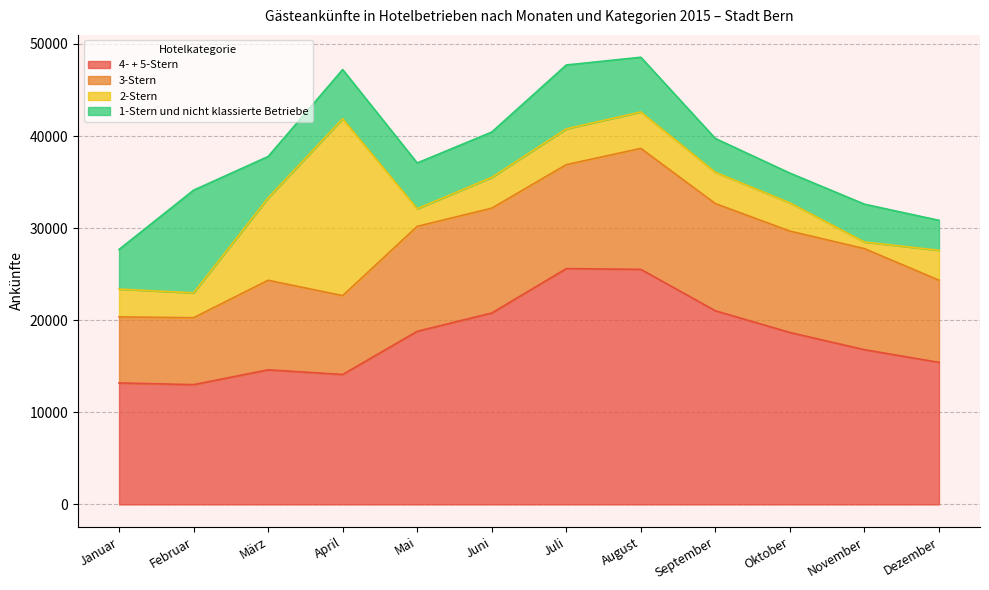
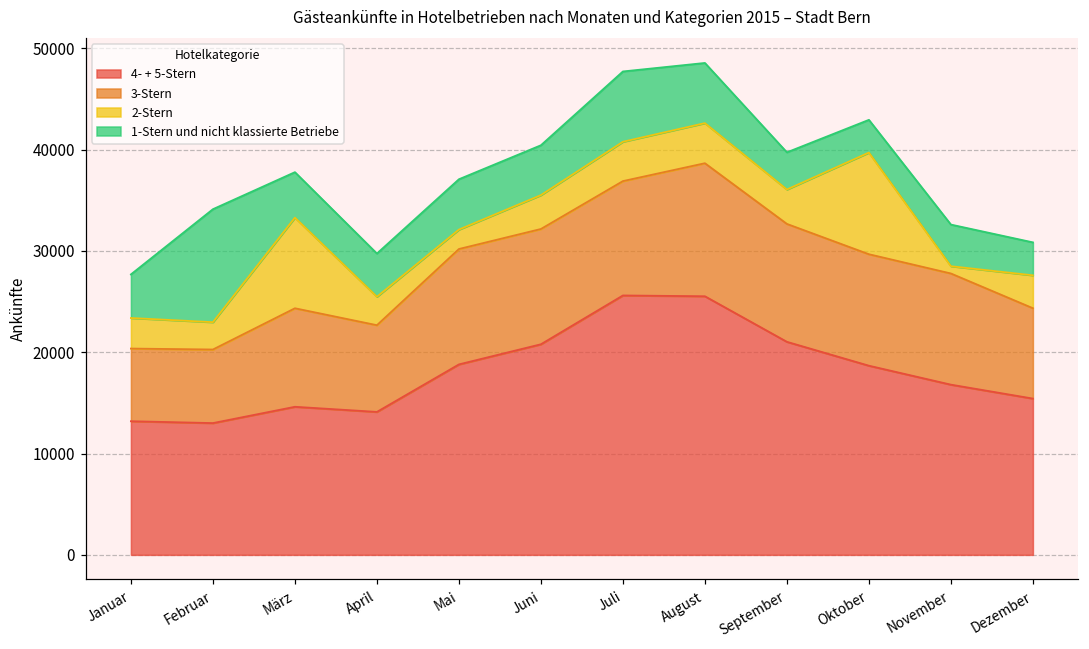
  {
    "2-Stern": {
      "Januar": 3000,
      "Februar": 3000,
      "März": 9000,
-     "April": 19000,
+     "April": 3000,
      "Mai": 2000,
      "Juni": 3000,
      "Juli": 4000,
      "August": 4000,
      "September": 3000,
-     "Oktober": 3000,
+     "Oktober": 10000,
      "November": 1000,
      "Dezember": 3000
    },
    "1-Stern und nicht klassierte Betriebe": {
      "Januar": 4000,
      "Februar": 11000,
      "März": 4000,
-     "April": 5000,
+     "April": 4000,
      "Mai": 5000,
      "Juni": 5000,
      "Juli": 7000,
      "August": 6000,
      "September": 4000,
      "Oktober": 3000,
      "November": 4000,
      "Dezember": 3000
    }
  }
